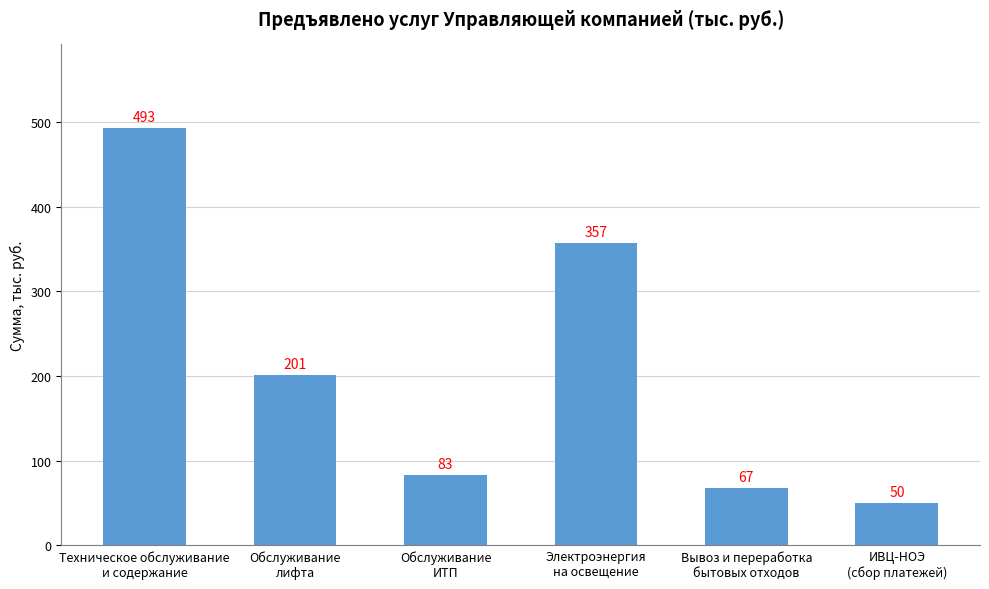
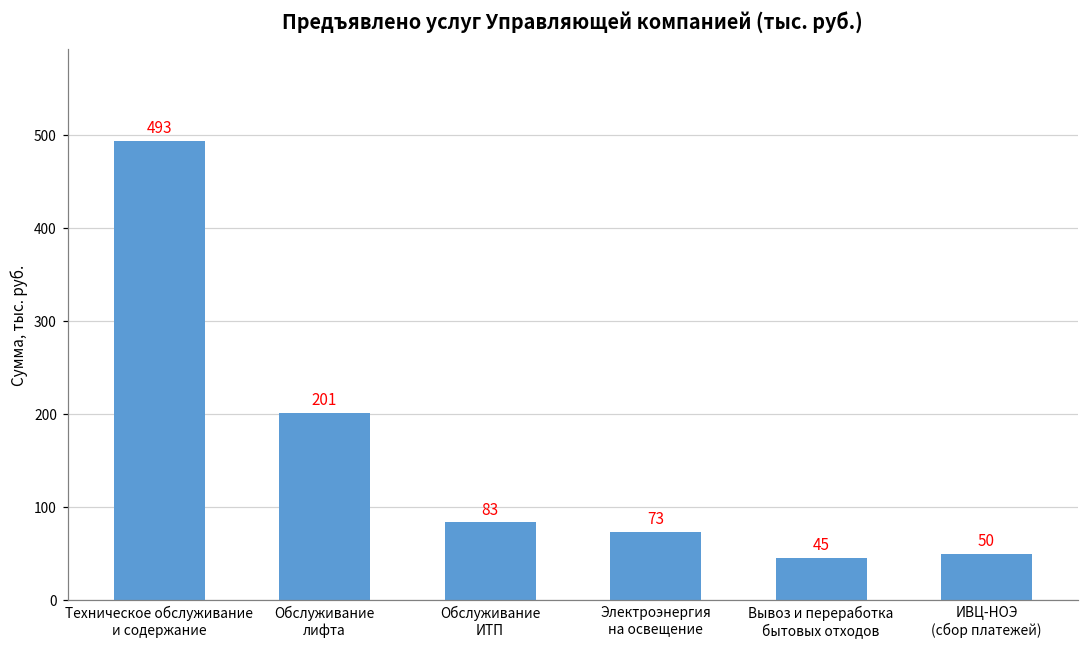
  {
    "Техническое обслуживание и содержание": 493,
    "Обслуживание лифта": 201,
    "Обслуживание ИТП": 83,
-   "Электроэнергия на освещение": 357,
-   "Вывоз и переработка бытовых отходов": 67,
+   "Электроэнергия на освещение": 73,
+   "Вывоз и переработка бытовых отходов": 45,
    "ИВЦ-НОЭ (сбор платежей)": 50
  }
